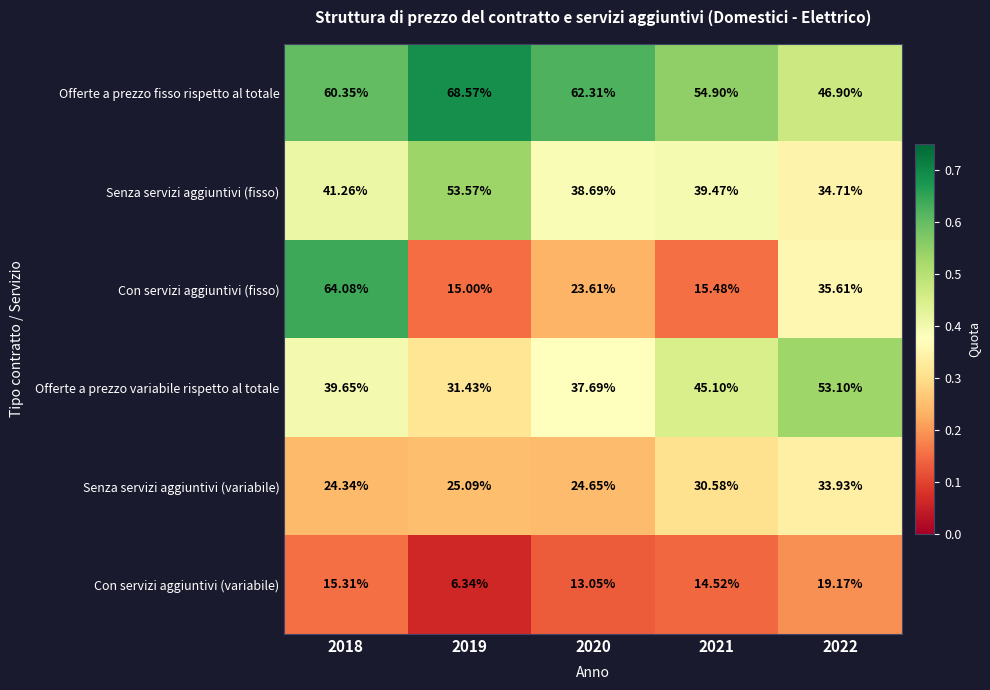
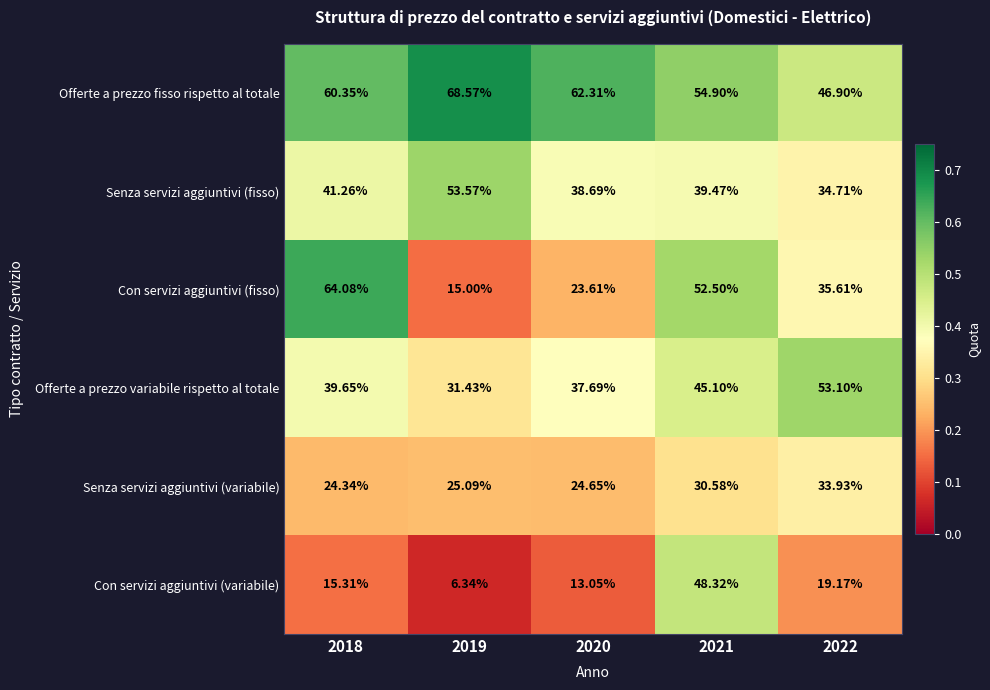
  {
    "Offerte a prezzo fisso rispetto al totale": {
      "2018": "60.35%",
      "2019": "68.57%",
      "2020": "62.31%",
      "2021": "54.90%",
      "2022": "46.90%"
    },
    "Senza servizi aggiuntivi (fisso)": {
      "2018": "41.26%",
      "2019": "53.57%",
      "2020": "38.69%",
      "2021": "39.47%",
      "2022": "34.71%"
    },
    "Con servizi aggiuntivi (fisso)": {
      "2018": "64.08%",
      "2019": "15.00%",
      "2020": "23.61%",
-     "2021": "15.48%",
+     "2021": "52.50%",
      "2022": "35.61%"
    },
    "Offerte a prezzo variabile rispetto al totale": {
      "2018": "39.65%",
      "2019": "31.43%",
      "2020": "37.69%",
      "2021": "45.10%",
      "2022": "53.10%"
    },
    "Senza servizi aggiuntivi (variabile)": {
      "2018": "24.34%",
      "2019": "25.09%",
      "2020": "24.65%",
      "2021": "30.58%",
      "2022": "33.93%"
    },
    "Con servizi aggiuntivi (variabile)": {
      "2018": "15.31%",
      "2019": "6.34%",
      "2020": "13.05%",
-     "2021": "14.52%",
+     "2021": "48.32%",
      "2022": "19.17%"
    }
  }
